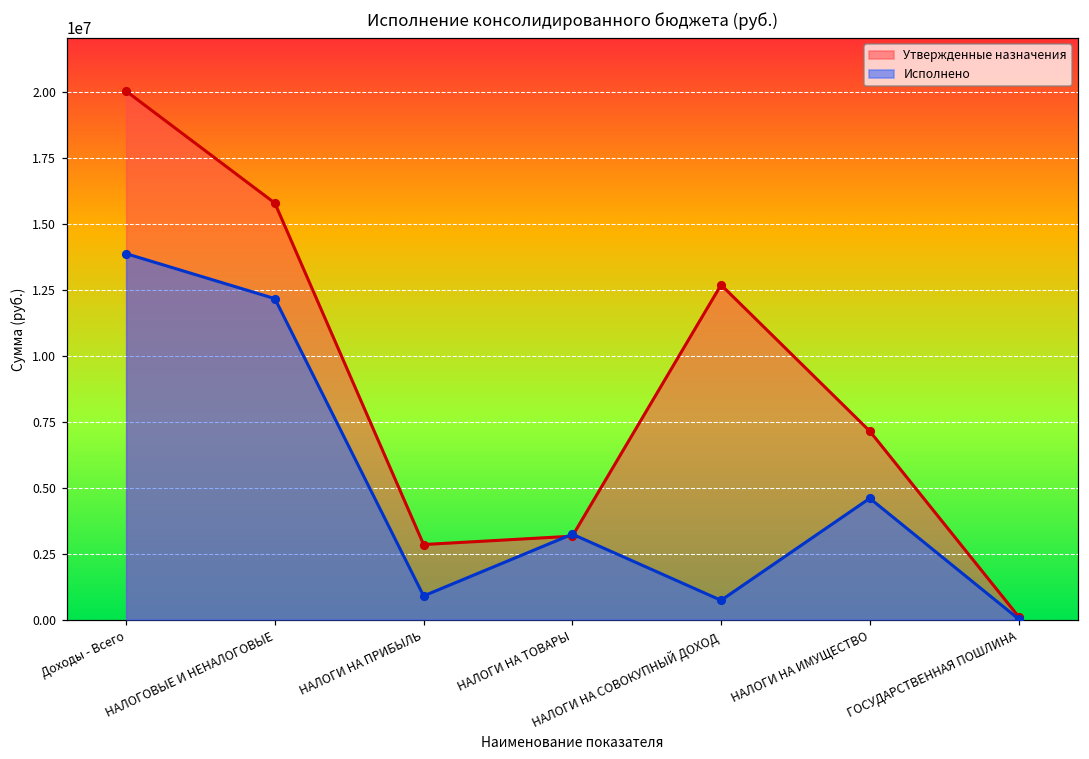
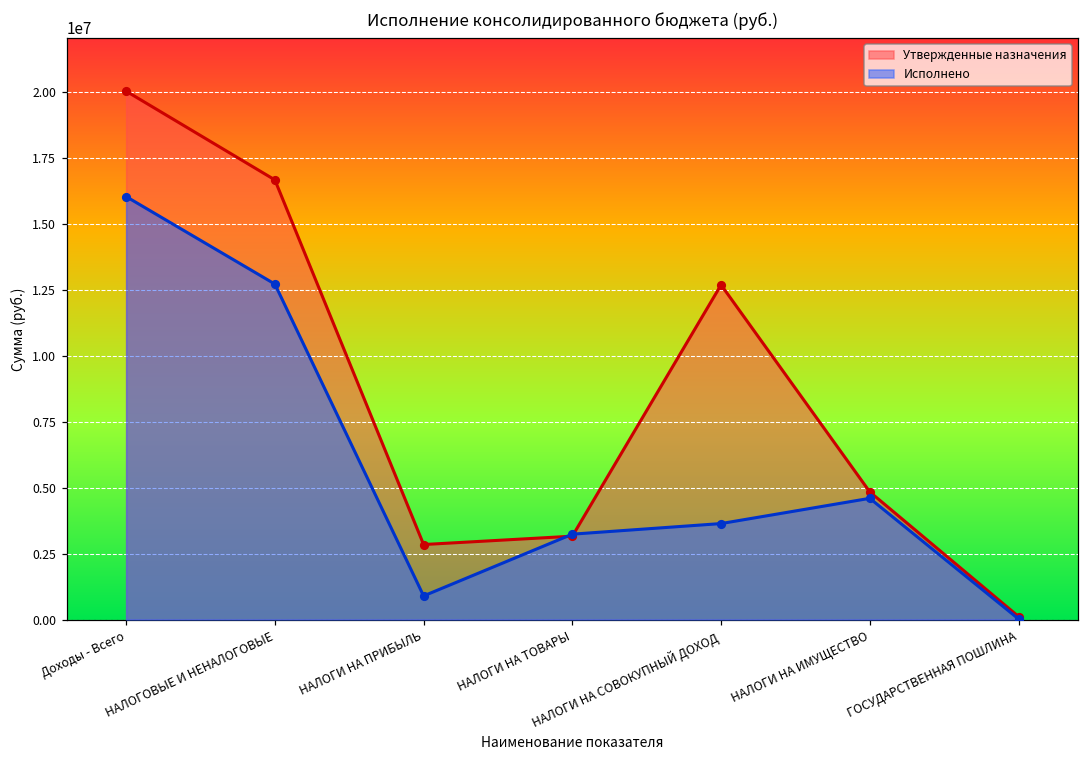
  {
    "Утвержденные назначения": {
      "Доходы - Всего": 20000000,
-     "НАЛОГОВЫЕ И НЕНАЛОГОВЫЕ": 15800000,
+     "НАЛОГОВЫЕ И НЕНАЛОГОВЫЕ": 16700000,
      "НАЛОГИ НА ПРИБЫЛЬ": 2800000,
      "НАЛОГИ НА СОВОКУПНЫЙ ДОХОД": 12700000,
-     "НАЛОГИ НА ИМУЩЕСТВО": 7100000
+     "НАЛОГИ НА ИМУЩЕСТВО": 4800000
    },
    "Исполнено": {
-     "Доходы - Всего": 13900000,
-     "НАЛОГОВЫЕ И НЕНАЛОГОВЫЕ": 12200000,
+     "Доходы - Всего": 16000000,
+     "НАЛОГОВЫЕ И НЕНАЛОГОВЫЕ": 12700000,
      "НАЛОГИ НА ПРИБЫЛЬ": 900000,
-     "НАЛОГИ НА СОВОКУПНЫЙ ДОХОД": 700000,
+     "НАЛОГИ НА СОВОКУПНЫЙ ДОХОД": 3600000,
      "НАЛОГИ НА ИМУЩЕСТВО": 4600000
    }
  }
